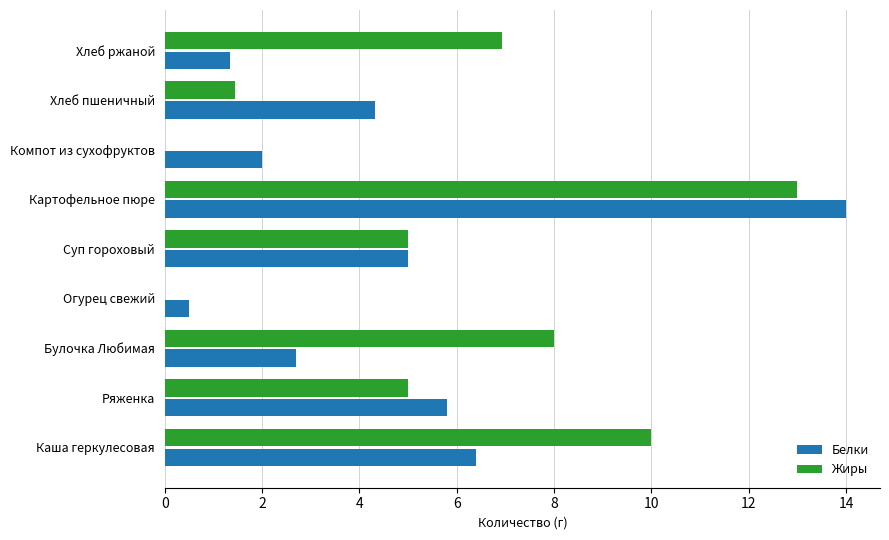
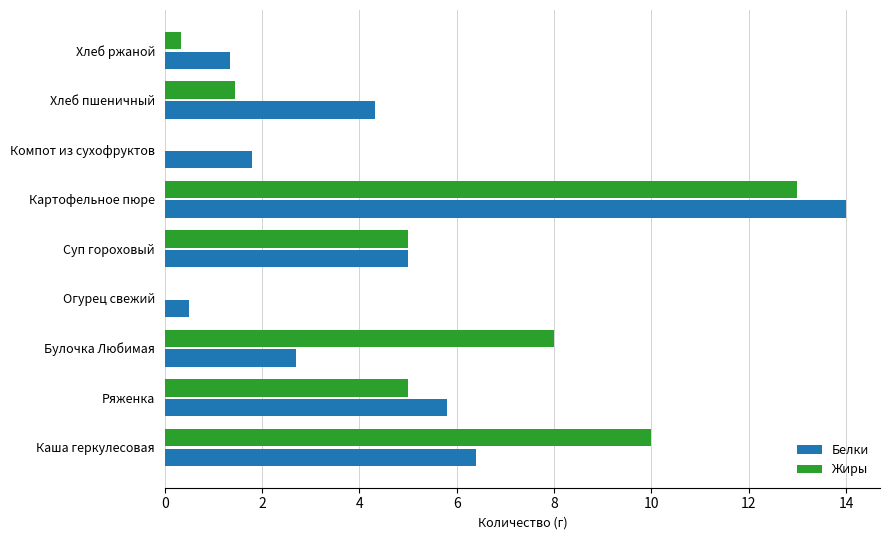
  {
    "Белки": {
      "Хлеб ржаной": 1.4,
      "Хлеб пшеничный": 4.3,
-     "Компот из сухофруктов": 2.0,
+     "Компот из сухофруктов": 1.8,
      "Картофельное пюре": 14.0,
      "Суп гороховый": 5.0,
      "Огурец свежий": 0.5,
      "Булочка Любимая": 2.7,
      "Ряженка": 5.8,
      "Каша геркулесовая": 6.4
    },
    "Жиры": {
-     "Хлеб ржаной": 6.9,
+     "Хлеб ржаной": 0.3,
      "Хлеб пшеничный": 1.5,
      "Компот из сухофруктов": 0.0,
      "Картофельное пюре": 13.0,
      "Суп гороховый": 5.0,
      "Огурец свежий": 0.0,
      "Булочка Любимая": 8.0,
      "Ряженка": 5.0,
      "Каша геркулесовая": 10.0
    }
  }
